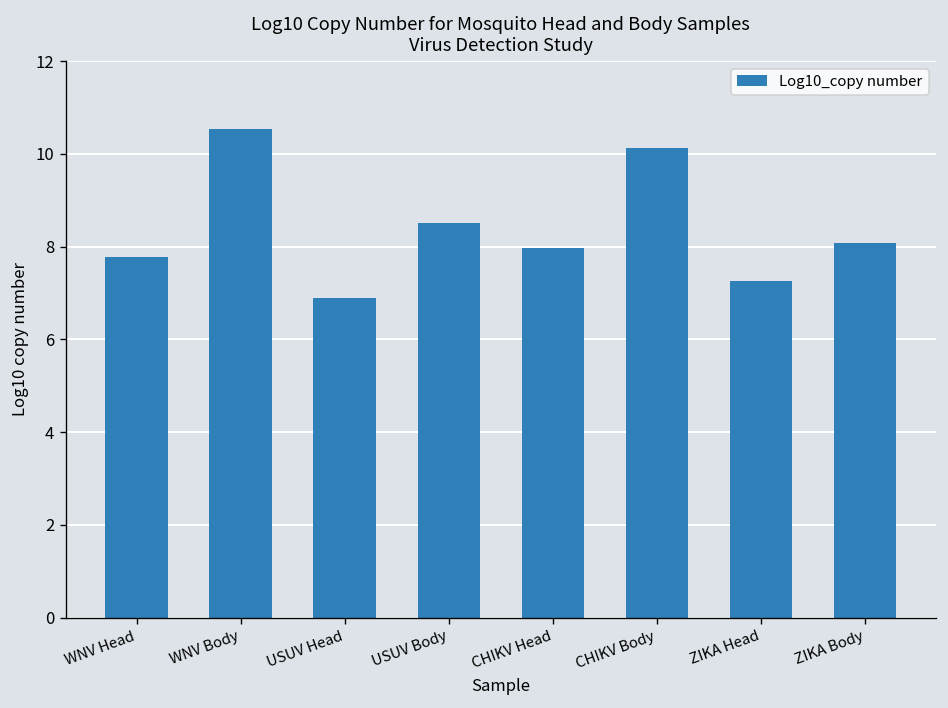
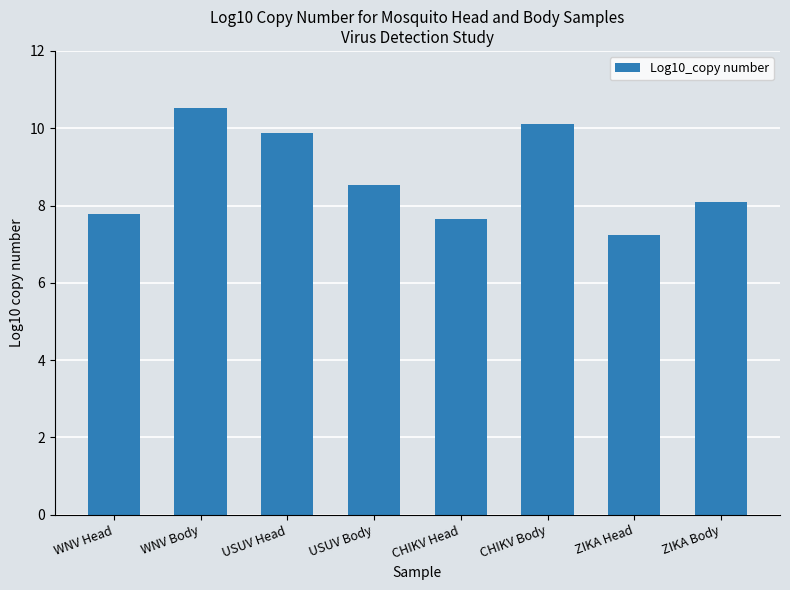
  {
    "WNV Head": 7.8,
    "WNV Body": 10.5,
-   "USUV Head": 6.9,
+   "USUV Head": 9.9,
    "USUV Body": 8.5,
-   "CHIKV Head": 8.0,
+   "CHIKV Head": 7.6,
    "CHIKV Body": 10.1,
    "ZIKA Head": 7.3,
    "ZIKA Body": 8.1
  }
